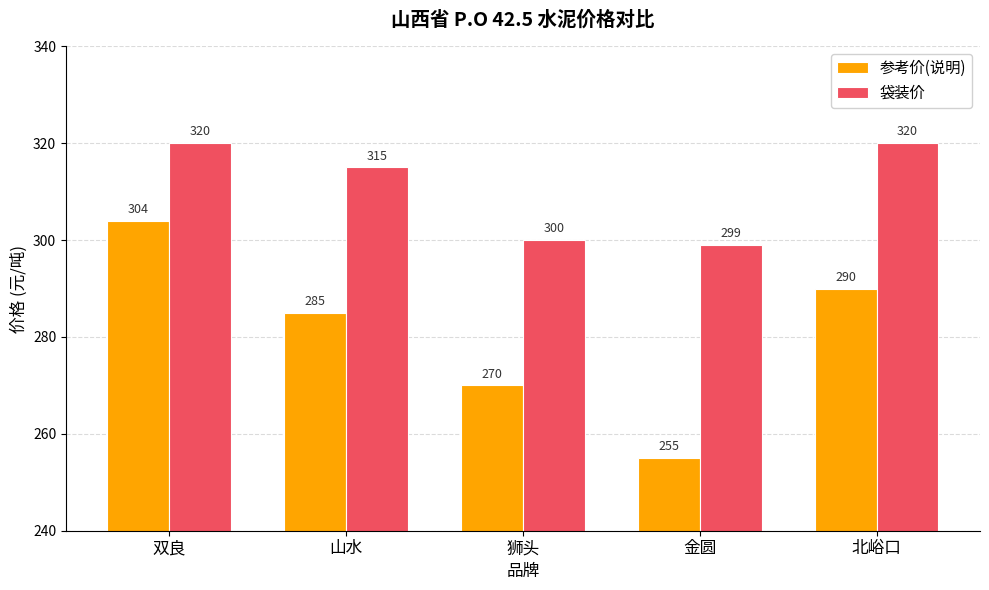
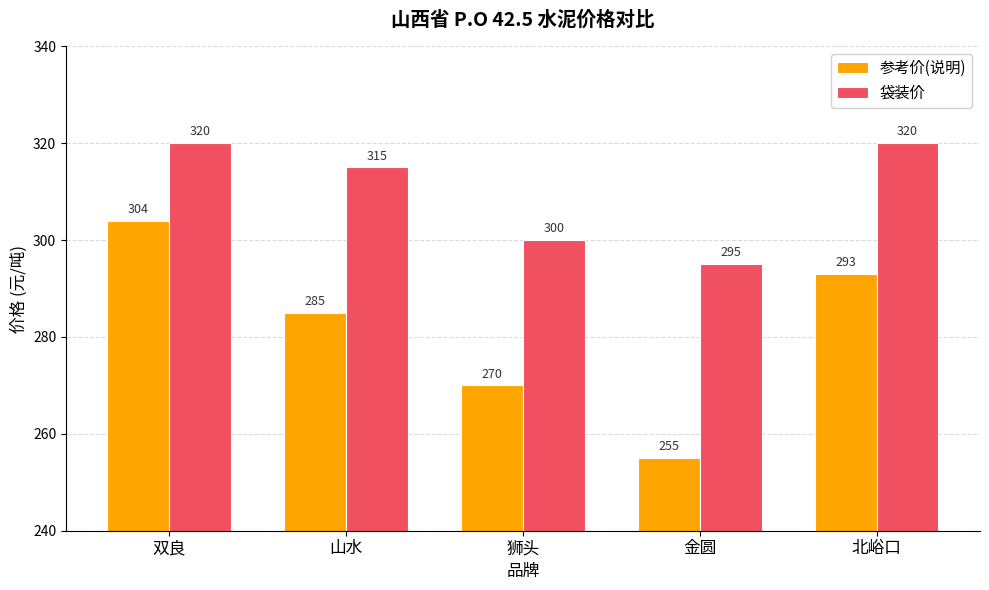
  {
    "参考价(说明)": {
      "双良": 304,
      "山水": 285,
      "狮头": 270,
      "金圆": 255,
-     "北峪口": 290
+     "北峪口": 293
    },
    "袋装价": {
      "双良": 320,
      "山水": 315,
      "狮头": 300,
-     "金圆": 299,
+     "金圆": 295,
      "北峪口": 320
    }
  }
